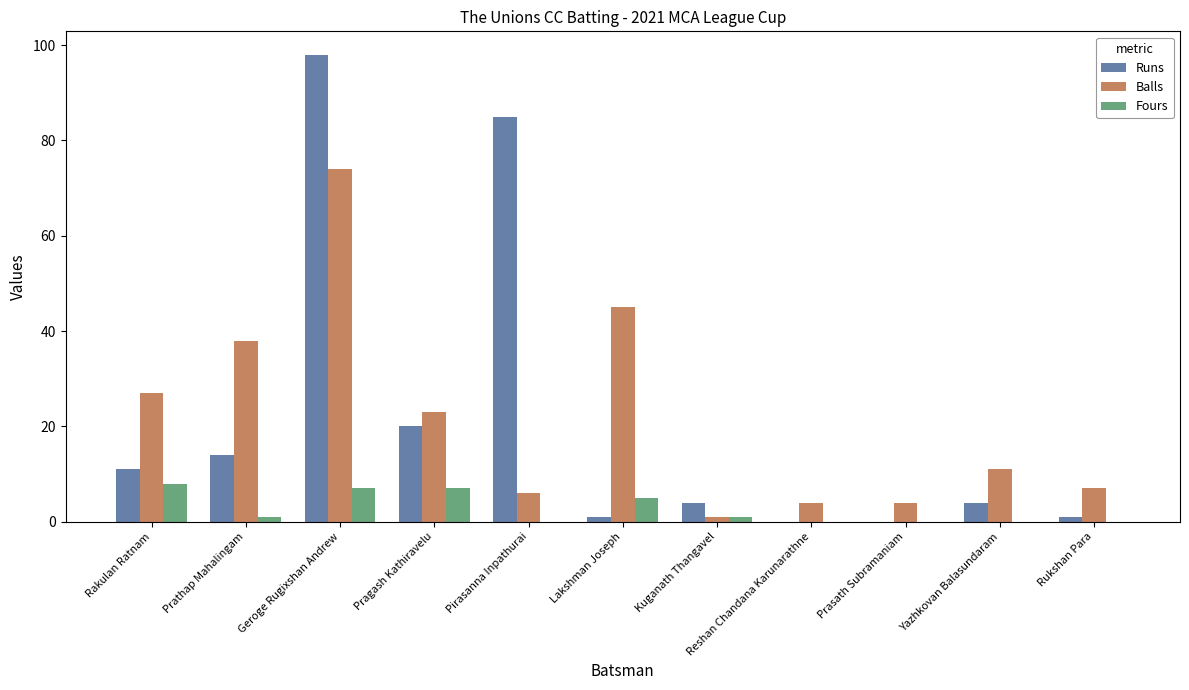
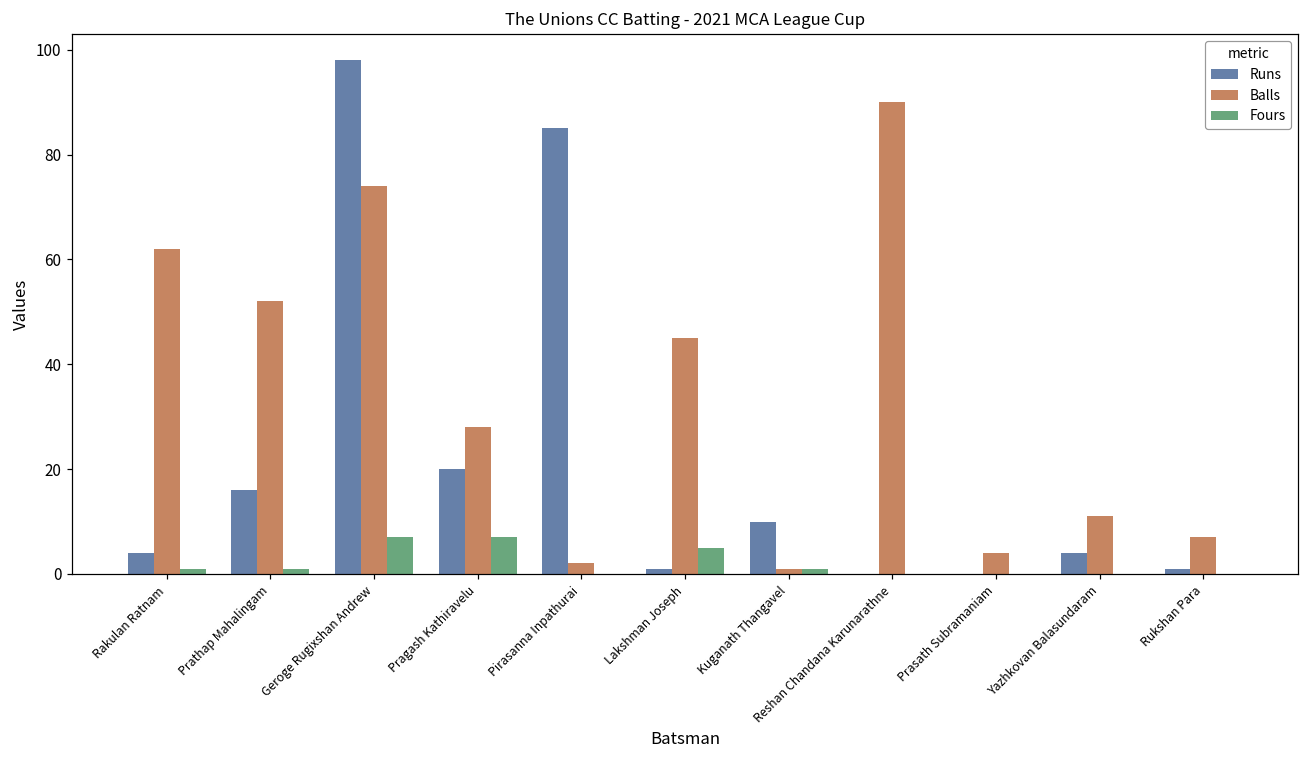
  {
    "Runs": {
-     "Rakulan Ratnam": 11,
-     "Prathap Mahalingam": 14,
+     "Rakulan Ratnam": 4,
+     "Prathap Mahalingam": 16,
      "Geroge Rugixshan Andrew": 98,
      "Pragash Kathiravelu": 20,
      "Pirasanna Inpathurai": 85,
      "Lakshman Joseph": 1,
-     "Kuganath Thangavel": 4,
+     "Kuganath Thangavel": 10,
      "Reshan Chandana Karunarathne": 0,
      "Prasath Subramaniam": 0,
      "Yazhkovan Balasundaram": 4,
      "Rukshan Para": 1
    },
    "Balls": {
-     "Rakulan Ratnam": 27,
-     "Prathap Mahalingam": 38,
+     "Rakulan Ratnam": 62,
+     "Prathap Mahalingam": 52,
      "Geroge Rugixshan Andrew": 74,
-     "Pragash Kathiravelu": 23,
-     "Pirasanna Inpathurai": 6,
+     "Pragash Kathiravelu": 28,
+     "Pirasanna Inpathurai": 2,
      "Lakshman Joseph": 45,
      "Kuganath Thangavel": 1,
-     "Reshan Chandana Karunarathne": 4,
+     "Reshan Chandana Karunarathne": 90,
      "Prasath Subramaniam": 4,
      "Yazhkovan Balasundaram": 11,
      "Rukshan Para": 7
    },
    "Fours": {
-     "Rakulan Ratnam": 8,
+     "Rakulan Ratnam": 1,
      "Prathap Mahalingam": 1,
      "Geroge Rugixshan Andrew": 7,
      "Pragash Kathiravelu": 7,
      "Pirasanna Inpathurai": 0,
      "Lakshman Joseph": 5,
      "Kuganath Thangavel": 1,
      "Reshan Chandana Karunarathne": 0,
      "Prasath Subramaniam": 0,
      "Yazhkovan Balasundaram": 0,
      "Rukshan Para": 0
    }
  }
